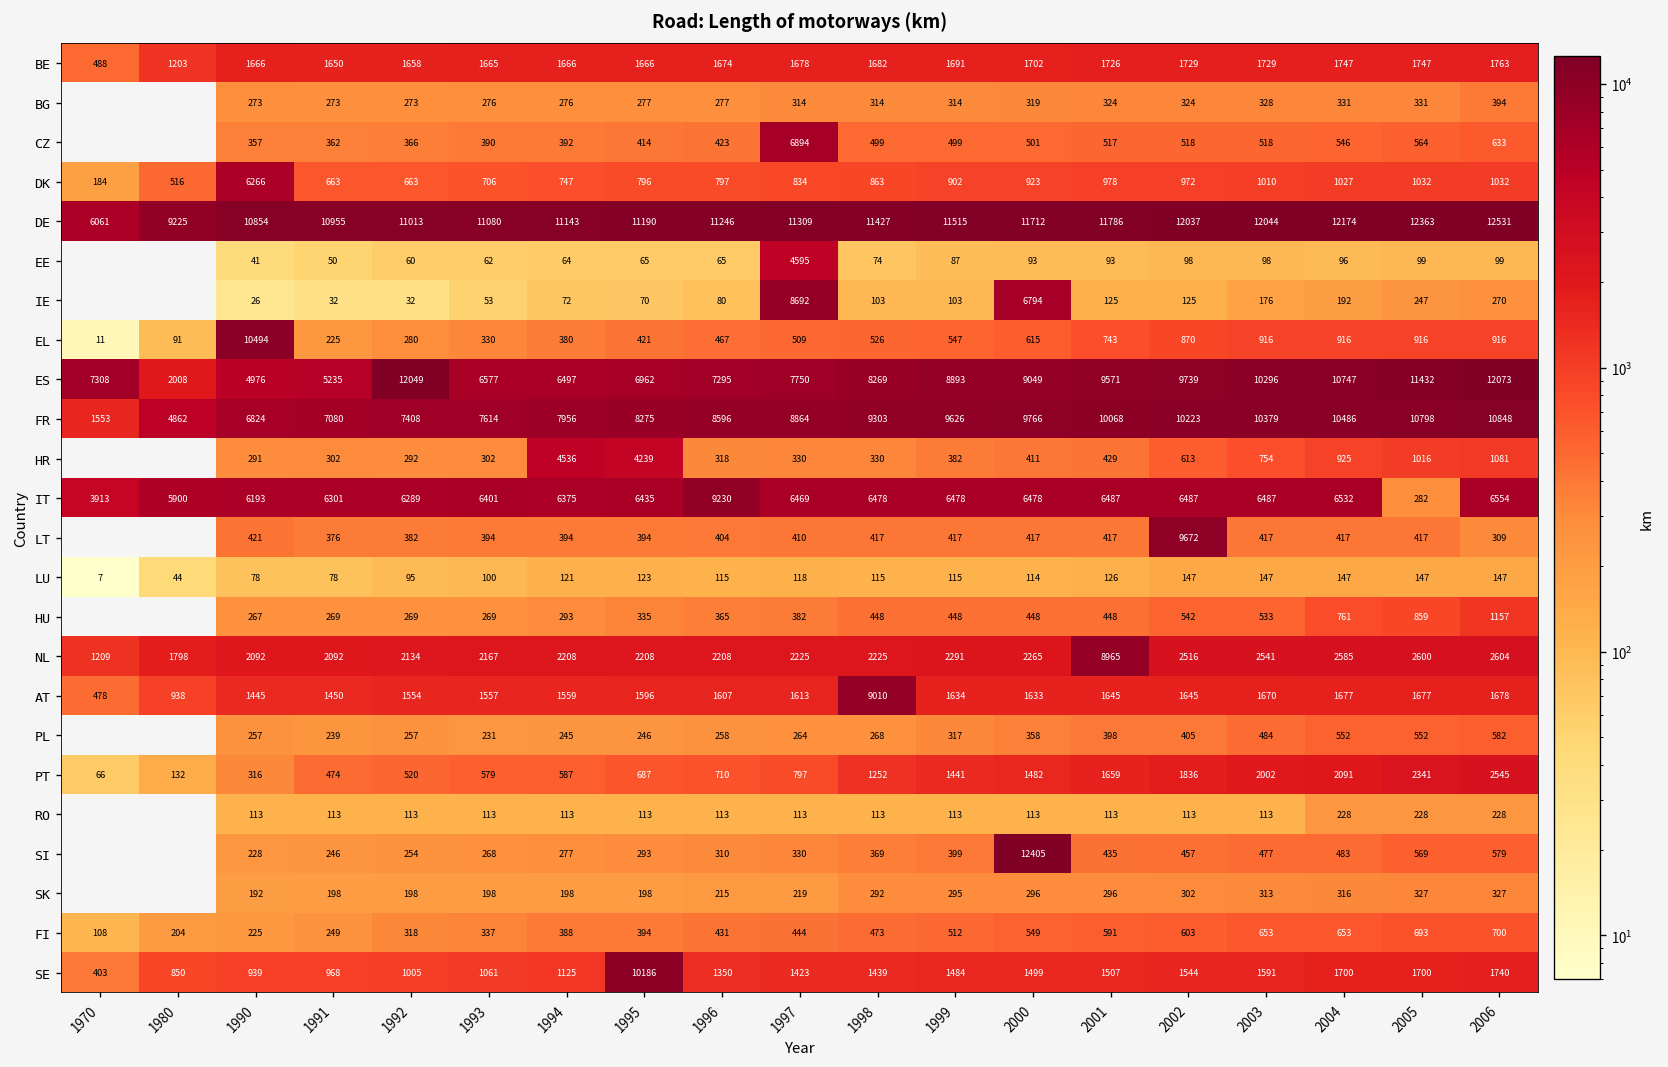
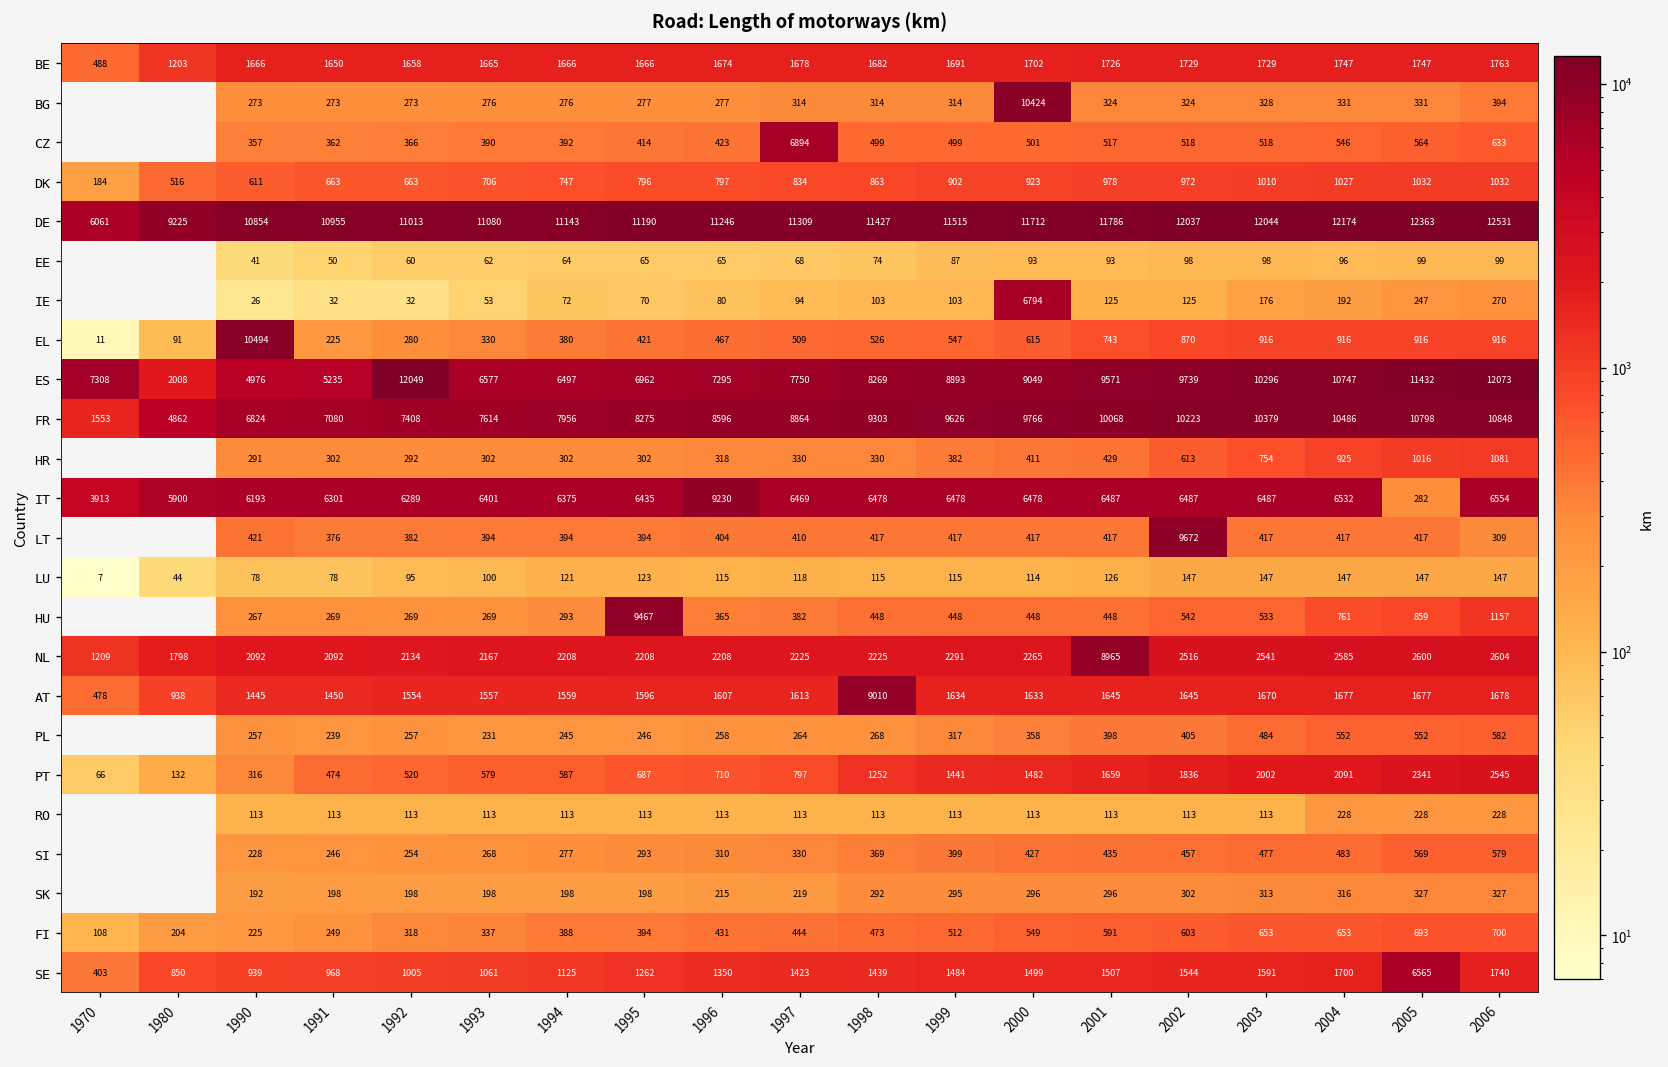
  {
    "BG": {
      "1990": 273,
      "1991": 273,
      "1992": 273,
      "1993": 276,
      "1994": 276,
      "1995": 277,
      "1996": 277,
      "1997": 314,
      "1998": 314,
      "1999": 314,
-     "2000": 319,
+     "2000": 10424,
      "2001": 324,
      "2002": 324,
      "2003": 328,
      "2004": 331,
      "2005": 331,
      "2006": 394
    },
    "DK": {
      "1970": 184,
      "1980": 516,
-     "1990": 6266,
+     "1990": 611,
      "1991": 663,
      "1992": 663,
      "1993": 706,
      "1994": 747,
      "1995": 796,
      "1996": 797,
      "1997": 834,
      "1998": 863,
      "1999": 902,
      "2000": 923,
      "2001": 978,
      "2002": 972,
      "2003": 1010,
      "2004": 1027,
      "2005": 1032,
      "2006": 1032
    },
    "EE": {
      "1990": 41,
      "1991": 50,
      "1992": 60,
      "1993": 62,
      "1994": 64,
      "1995": 65,
      "1996": 65,
-     "1997": 4595,
+     "1997": 68,
      "1998": 74,
      "1999": 87,
      "2000": 93,
      "2001": 93,
      "2002": 98,
      "2003": 98,
      "2004": 96,
      "2005": 99,
      "2006": 99
    },
    "IE": {
      "1990": 26,
      "1991": 32,
      "1992": 32,
      "1993": 53,
      "1994": 72,
      "1995": 70,
      "1996": 80,
-     "1997": 8692,
+     "1997": 94,
      "1998": 103,
      "1999": 103,
      "2000": 6794,
      "2001": 125,
      "2002": 125,
      "2003": 176,
      "2004": 192,
      "2005": 247,
      "2006": 270
    },
    "HR": {
      "1990": 291,
      "1991": 302,
      "1992": 292,
      "1993": 302,
-     "1994": 4536,
-     "1995": 4239,
+     "1994": 302,
+     "1995": 302,
      "1996": 318,
      "1997": 330,
      "1998": 330,
      "1999": 382,
      "2000": 411,
      "2001": 429,
      "2002": 613,
      "2003": 754,
      "2004": 925,
      "2005": 1016,
      "2006": 1081
    },
    "HU": {
      "1990": 267,
      "1991": 269,
      "1992": 269,
      "1993": 269,
      "1994": 293,
-     "1995": 335,
+     "1995": 9467,
      "1996": 365,
      "1997": 382,
      "1998": 448,
      "1999": 448,
      "2000": 448,
      "2001": 448,
      "2002": 542,
      "2003": 533,
      "2004": 761,
      "2005": 859,
      "2006": 1157
    },
    "SI": {
      "1990": 228,
      "1991": 246,
      "1992": 254,
      "1993": 268,
      "1994": 277,
      "1995": 293,
      "1996": 310,
      "1997": 330,
      "1998": 369,
      "1999": 399,
-     "2000": 12405,
+     "2000": 427,
      "2001": 435,
      "2002": 457,
      "2003": 477,
      "2004": 483,
      "2005": 569,
      "2006": 579
    },
    "SE": {
      "1970": 403,
      "1980": 850,
      "1990": 939,
      "1991": 968,
      "1992": 1005,
      "1993": 1061,
      "1994": 1125,
-     "1995": 10186,
+     "1995": 1262,
      "1996": 1350,
      "1997": 1423,
      "1998": 1439,
      "1999": 1484,
      "2000": 1499,
      "2001": 1507,
      "2002": 1544,
      "2003": 1591,
      "2004": 1700,
-     "2005": 1700,
+     "2005": 6565,
      "2006": 1740
    }
  }
